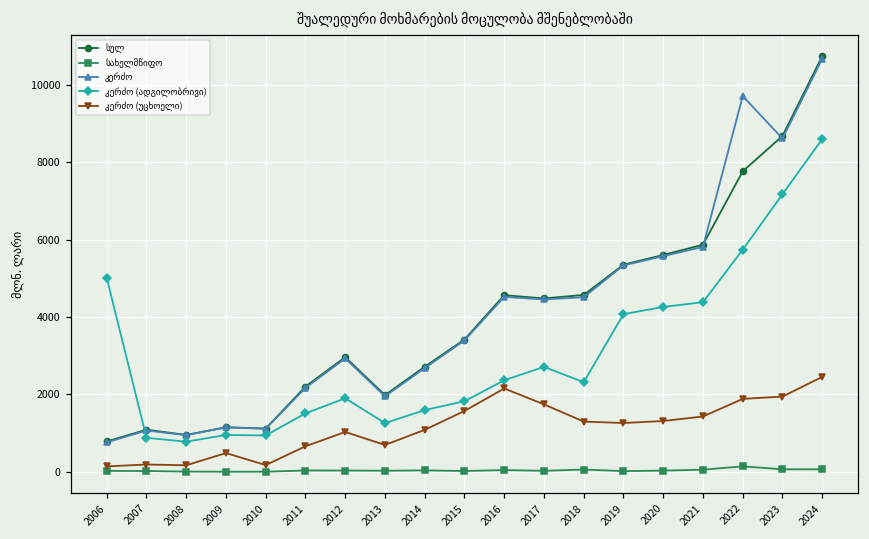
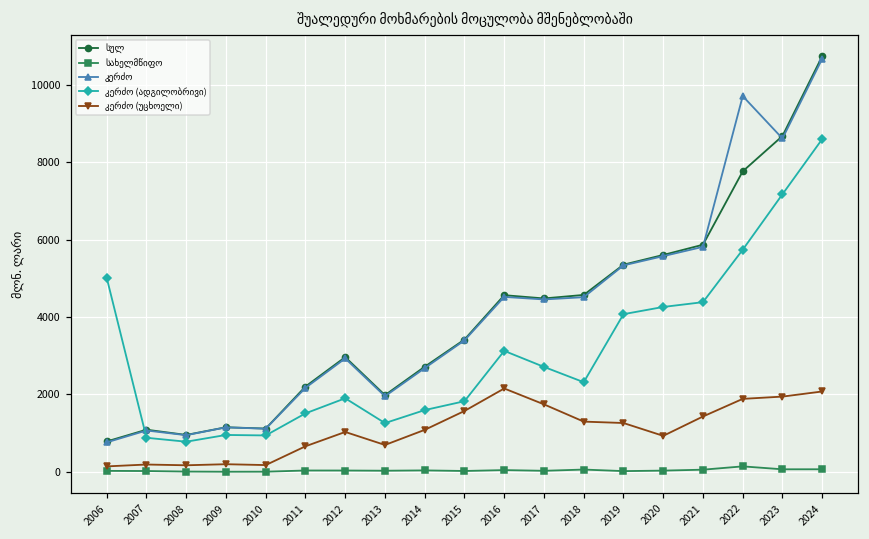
  {
    "კერძო": {
      "2022": 9700
    },
    "კერძო (ადგილობრივი)": {
      "2006": 5000,
      "2007": 900,
      "2008": 800,
      "2009": 1000,
      "2010": 900,
      "2011": 1500,
      "2012": 1900,
      "2013": 1300,
      "2014": 1600,
      "2015": 1800,
-     "2016": 2400,
+     "2016": 3100,
      "2017": 2700,
      "2018": 2300,
      "2019": 4100,
      "2020": 4300,
      "2021": 4400,
      "2022": 5700,
      "2023": 7200,
      "2024": 8600
    },
    "კერძო (უცხოელი)": {
      "2006": 100,
      "2007": 200,
      "2008": 200,
-     "2009": 500,
+     "2009": 200,
      "2010": 200,
      "2011": 700,
      "2012": 1000,
      "2013": 700,
      "2014": 1100,
      "2015": 1600,
      "2016": 2200,
      "2017": 1700,
      "2018": 1300,
      "2019": 1300,
-     "2020": 1300,
+     "2020": 900,
      "2021": 1400,
      "2022": 1900,
      "2023": 1900,
-     "2024": 2500
+     "2024": 2100
    }
  }
